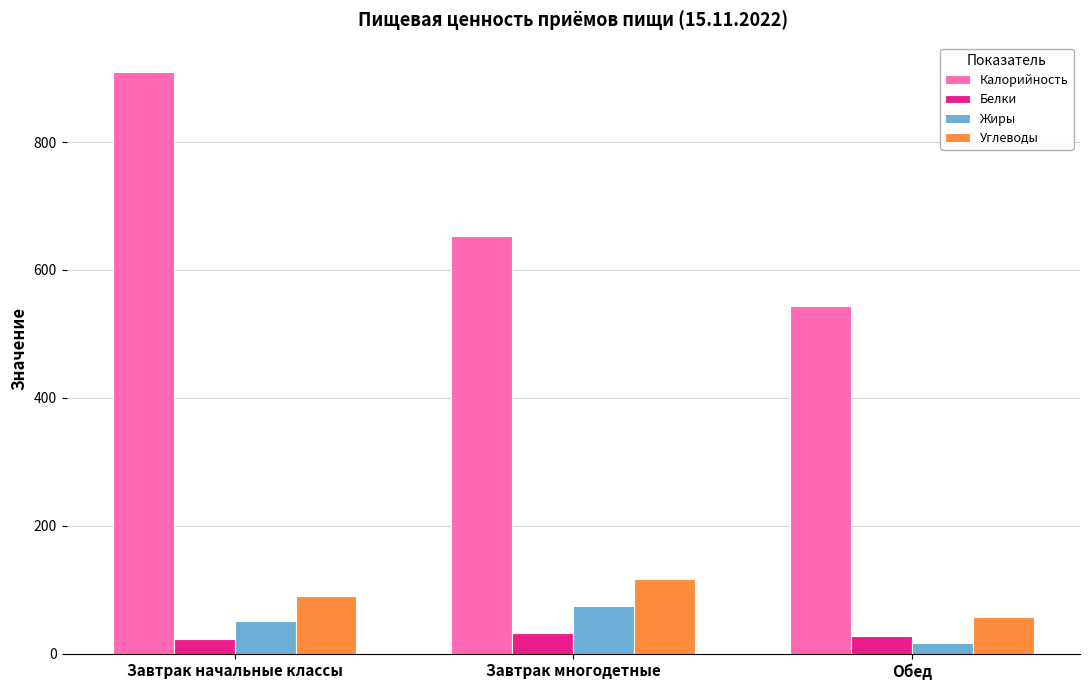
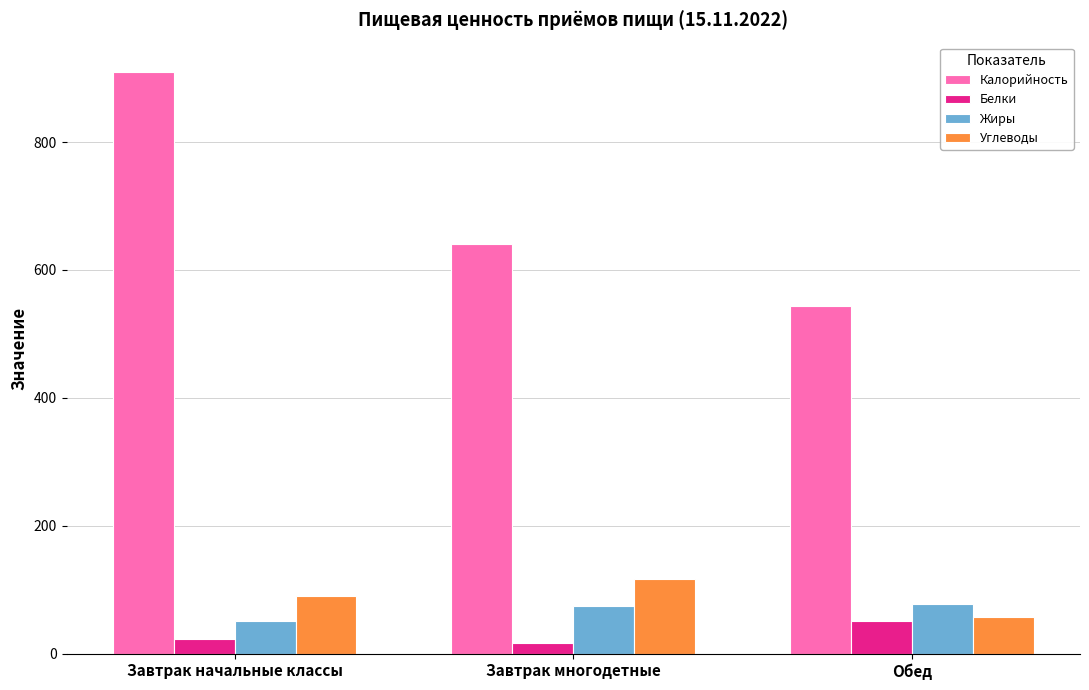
  {
    "Калорийность": {
      "Завтрак начальные классы": 910,
-     "Завтрак многодетные": 650,
+     "Завтрак многодетные": 640,
      "Обед": 540
    },
    "Белки": {
      "Завтрак начальные классы": 20,
-     "Завтрак многодетные": 30,
-     "Обед": 30
+     "Завтрак многодетные": 20,
+     "Обед": 50
    },
    "Жиры": {
      "Завтрак начальные классы": 50,
      "Завтрак многодетные": 70,
-     "Обед": 20
+     "Обед": 80
    },
    "Углеводы": {
      "Завтрак начальные классы": 90,
      "Завтрак многодетные": 120,
      "Обед": 60
    }
  }
